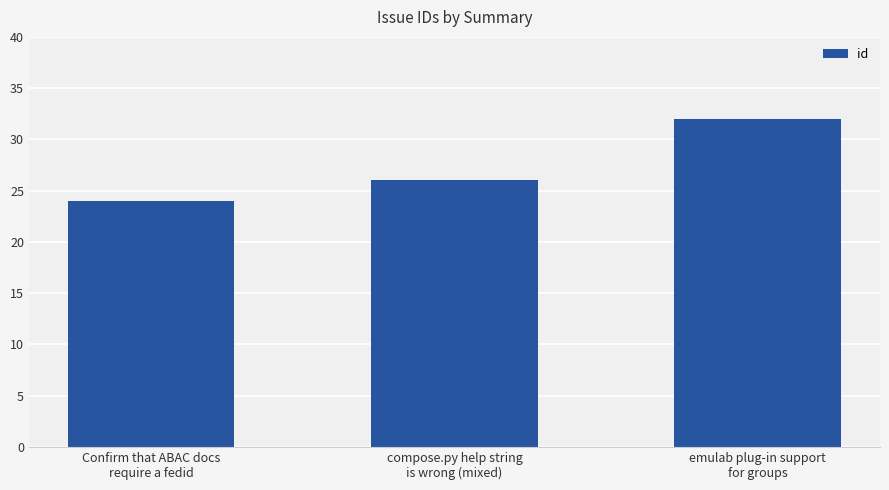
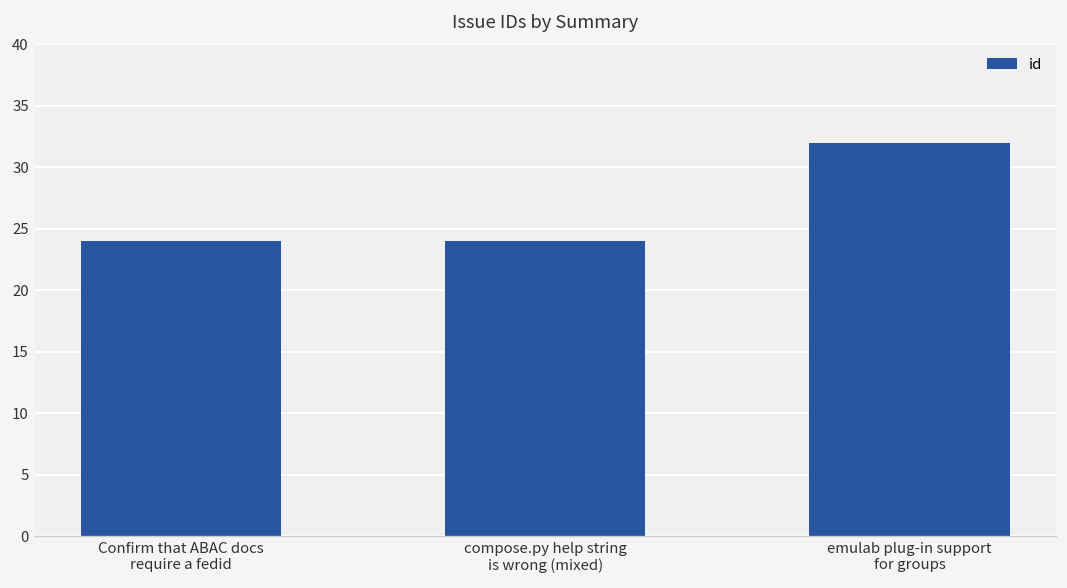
  {
    "Confirm that ABAC docs require a fedid": 24,
-   "compose.py help string is wrong (mixed)": 26,
+   "compose.py help string is wrong (mixed)": 24,
    "emulab plug-in support for groups": 32
  }
